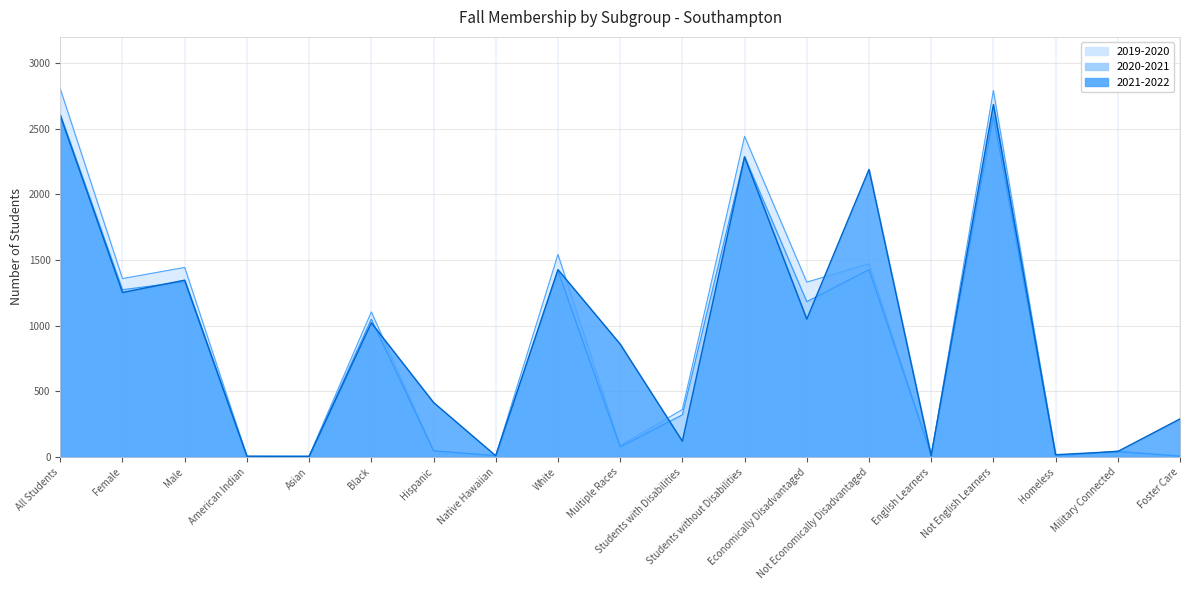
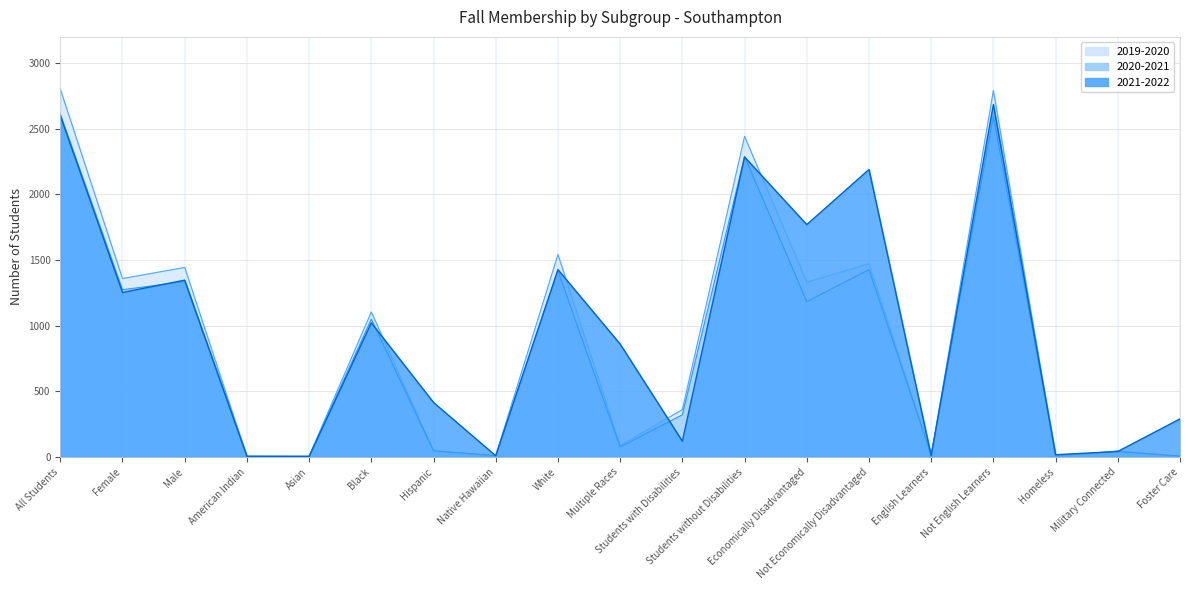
  {
    "2021-2022": {
      "Female": 1250,
      "Black": 1020,
      "Hispanic": 420,
      "Multiple Races": 860,
      "Students with Disabilities": 120,
-     "Economically Disadvantaged": 1050,
+     "Economically Disadvantaged": 1770,
      "Not Economically Disadvantaged": 2190,
      "Not English Learners": 2690,
      "Foster Care": 290
    }
  }
